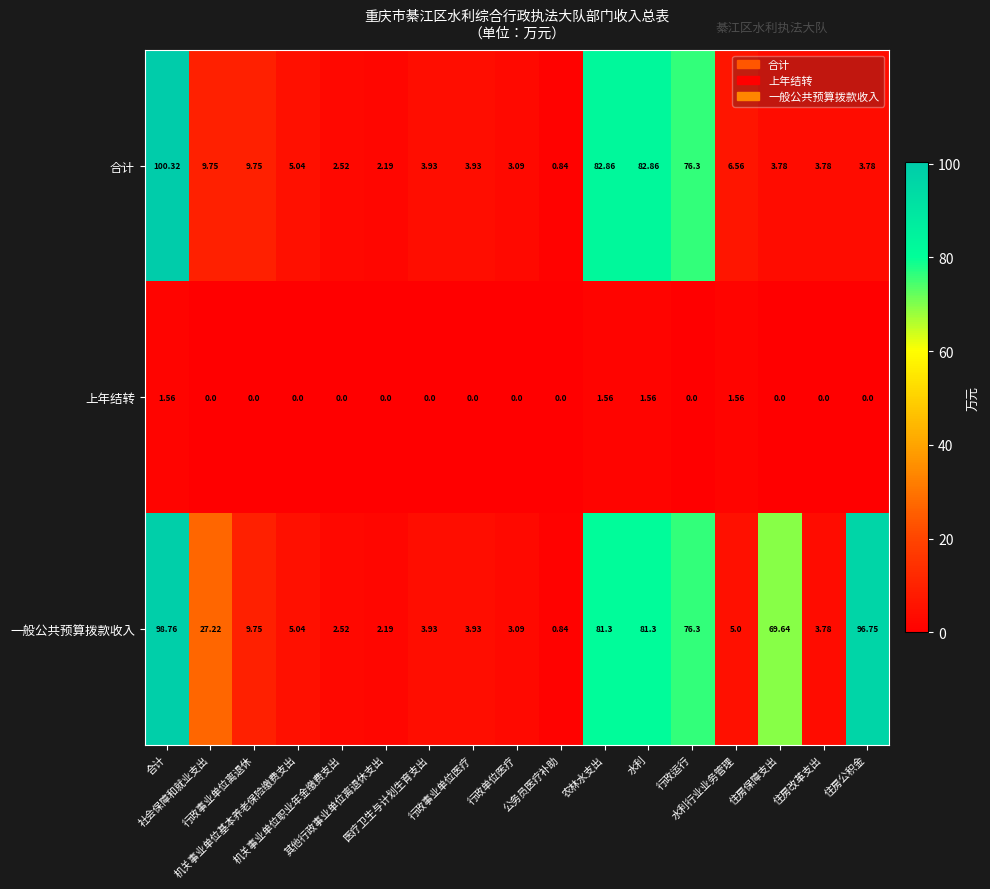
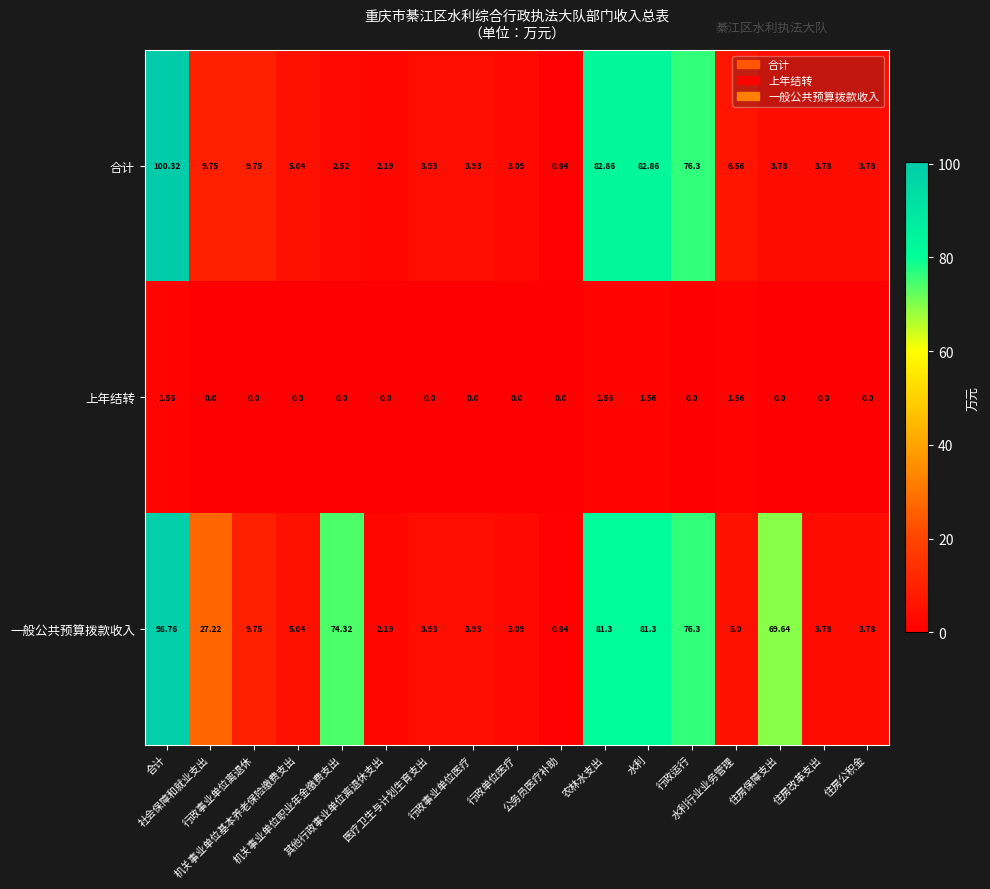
  {
    "合计": {
      "合计": 100.32,
      "社会保障和就业支出": 9.75,
      "行政事业单位离退休": 9.75,
      "机关事业单位基本养老保险缴费支出": 5.04,
      "机关事业单位职业年金缴费支出": 2.52,
      "其他行政事业单位离退休支出": 2.19,
      "医疗卫生与计划生育支出": 3.93,
      "行政事业单位医疗": 3.93,
      "行政单位医疗": 3.09,
      "公务员医疗补助": 0.84,
      "农林水支出": 82.86,
      "水利": 82.86,
      "行政运行": 76.3,
      "水利行业业务管理": 6.56,
      "住房保障支出": 3.78,
      "住房改革支出": 3.78,
      "住房公积金": 3.78
    },
    "上年结转": {
      "合计": 1.56,
      "社会保障和就业支出": 0.0,
      "行政事业单位离退休": 0.0,
      "机关事业单位基本养老保险缴费支出": 0.0,
      "机关事业单位职业年金缴费支出": 0.0,
      "其他行政事业单位离退休支出": 0.0,
      "医疗卫生与计划生育支出": 0.0,
      "行政事业单位医疗": 0.0,
      "行政单位医疗": 0.0,
      "公务员医疗补助": 0.0,
      "农林水支出": 1.56,
      "水利": 1.56,
      "行政运行": 0.0,
      "水利行业业务管理": 1.56,
      "住房保障支出": 0.0,
      "住房改革支出": 0.0,
      "住房公积金": 0.0
    },
    "一般公共预算拨款收入": {
      "合计": 98.76,
      "社会保障和就业支出": 27.22,
      "行政事业单位离退休": 9.75,
      "机关事业单位基本养老保险缴费支出": 5.04,
-     "机关事业单位职业年金缴费支出": 2.52,
+     "机关事业单位职业年金缴费支出": 74.32,
      "其他行政事业单位离退休支出": 2.19,
      "医疗卫生与计划生育支出": 3.93,
      "行政事业单位医疗": 3.93,
      "行政单位医疗": 3.09,
      "公务员医疗补助": 0.84,
      "农林水支出": 81.3,
      "水利": 81.3,
      "行政运行": 76.3,
      "水利行业业务管理": 5.0,
      "住房保障支出": 69.64,
      "住房改革支出": 3.78,
-     "住房公积金": 96.75
+     "住房公积金": 3.78
    }
  }
